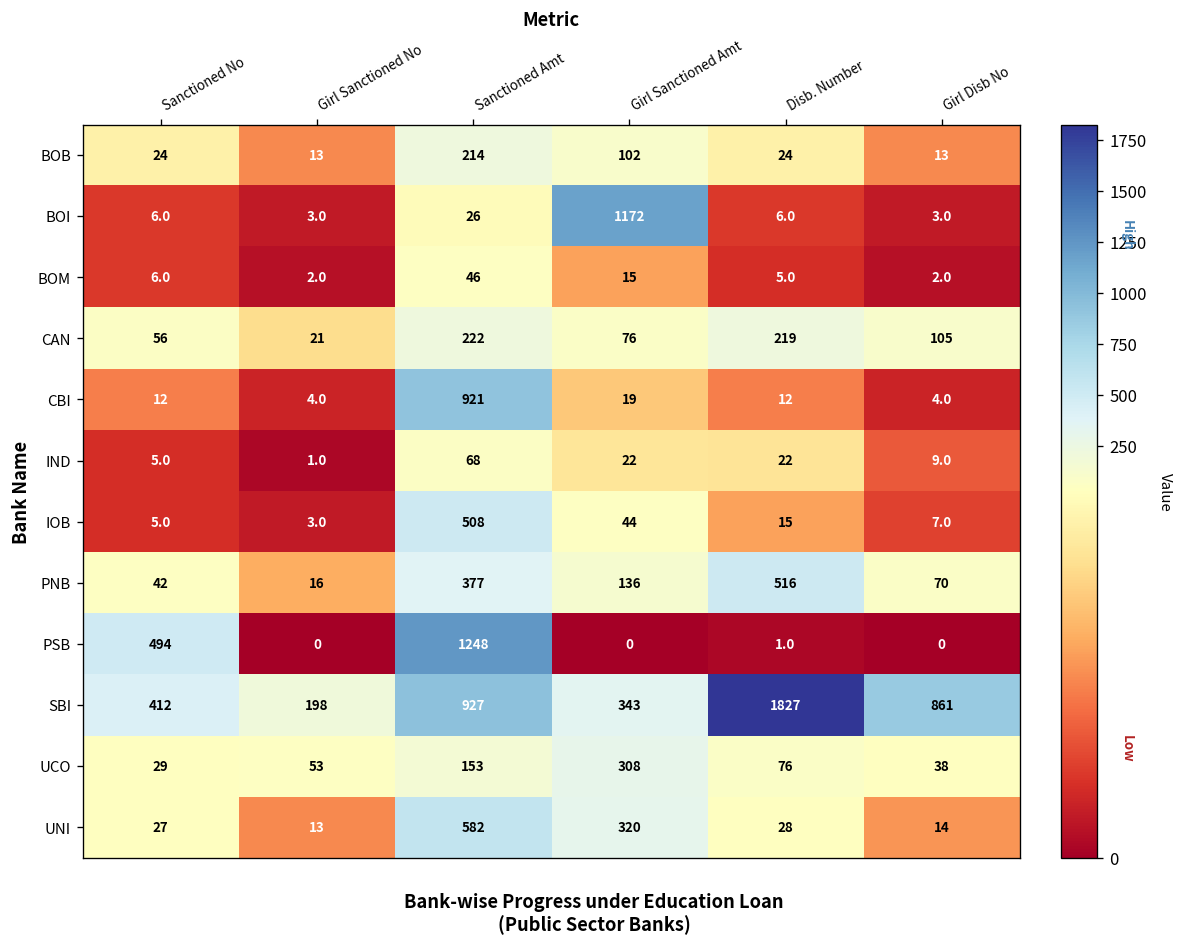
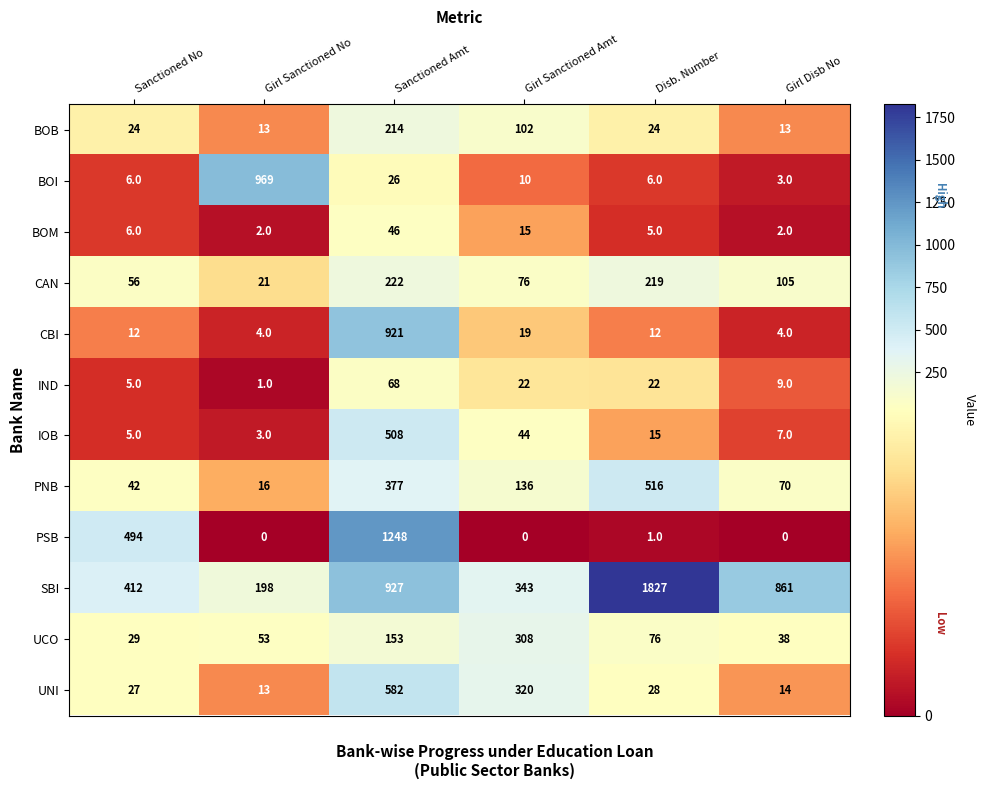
  {
    "BOB": {
      "Sanctioned No": 24,
      "Girl Sanctioned No": 13,
      "Sanctioned Amt": 214,
      "Girl Sanctioned Amt": 102,
      "Disb. Number": 24,
      "Girl Disb No": 13
    },
    "BOI": {
      "Sanctioned No": 6.0,
-     "Girl Sanctioned No": 3.0,
+     "Girl Sanctioned No": 969,
      "Sanctioned Amt": 26,
-     "Girl Sanctioned Amt": 1172,
+     "Girl Sanctioned Amt": 10,
      "Disb. Number": 6.0,
      "Girl Disb No": 3.0
    },
    "BOM": {
      "Sanctioned No": 6.0,
      "Girl Sanctioned No": 2.0,
      "Sanctioned Amt": 46,
      "Girl Sanctioned Amt": 15,
      "Disb. Number": 5.0,
      "Girl Disb No": 2.0
    },
    "CAN": {
      "Sanctioned No": 56,
      "Girl Sanctioned No": 21,
      "Sanctioned Amt": 222,
      "Girl Sanctioned Amt": 76,
      "Disb. Number": 219,
      "Girl Disb No": 105
    },
    "CBI": {
      "Sanctioned No": 12,
      "Girl Sanctioned No": 4.0,
      "Sanctioned Amt": 921,
      "Girl Sanctioned Amt": 19,
      "Disb. Number": 12,
      "Girl Disb No": 4.0
    },
    "IND": {
      "Sanctioned No": 5.0,
      "Girl Sanctioned No": 1.0,
      "Sanctioned Amt": 68,
      "Girl Sanctioned Amt": 22,
      "Disb. Number": 22,
      "Girl Disb No": 9.0
    },
    "IOB": {
      "Sanctioned No": 5.0,
      "Girl Sanctioned No": 3.0,
      "Sanctioned Amt": 508,
      "Girl Sanctioned Amt": 44,
      "Disb. Number": 15,
      "Girl Disb No": 7.0
    },
    "PNB": {
      "Sanctioned No": 42,
      "Girl Sanctioned No": 16,
      "Sanctioned Amt": 377,
      "Girl Sanctioned Amt": 136,
      "Disb. Number": 516,
      "Girl Disb No": 70
    },
    "PSB": {
      "Sanctioned No": 494,
      "Girl Sanctioned No": 0,
      "Sanctioned Amt": 1248,
      "Girl Sanctioned Amt": 0,
      "Disb. Number": 1.0,
      "Girl Disb No": 0
    },
    "SBI": {
      "Sanctioned No": 412,
      "Girl Sanctioned No": 198,
      "Sanctioned Amt": 927,
      "Girl Sanctioned Amt": 343,
      "Disb. Number": 1827,
      "Girl Disb No": 861
    },
    "UCO": {
      "Sanctioned No": 29,
      "Girl Sanctioned No": 53,
      "Sanctioned Amt": 153,
      "Girl Sanctioned Amt": 308,
      "Disb. Number": 76,
      "Girl Disb No": 38
    },
    "UNI": {
      "Sanctioned No": 27,
      "Girl Sanctioned No": 13,
      "Sanctioned Amt": 582,
      "Girl Sanctioned Amt": 320,
      "Disb. Number": 28,
      "Girl Disb No": 14
    }
  }
